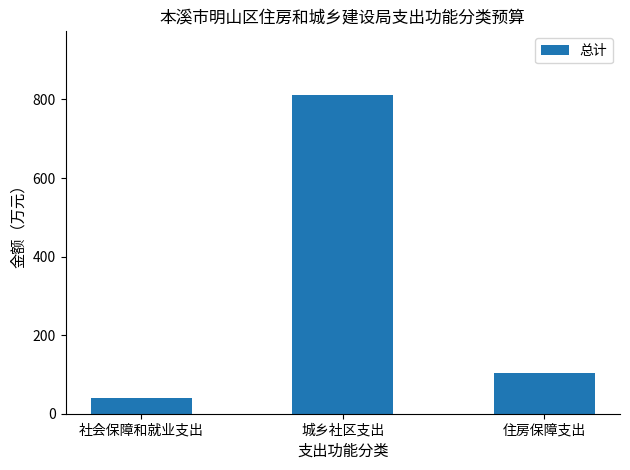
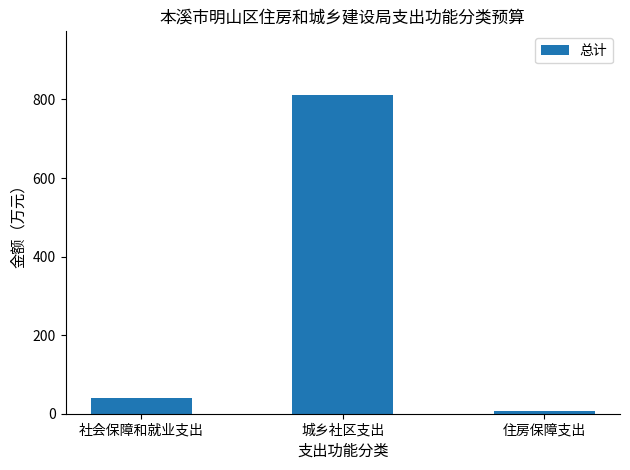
  {
    "社会保障和就业支出": 40,
    "城乡社区支出": 810,
-   "住房保障支出": 100
+   "住房保障支出": 10
  }
